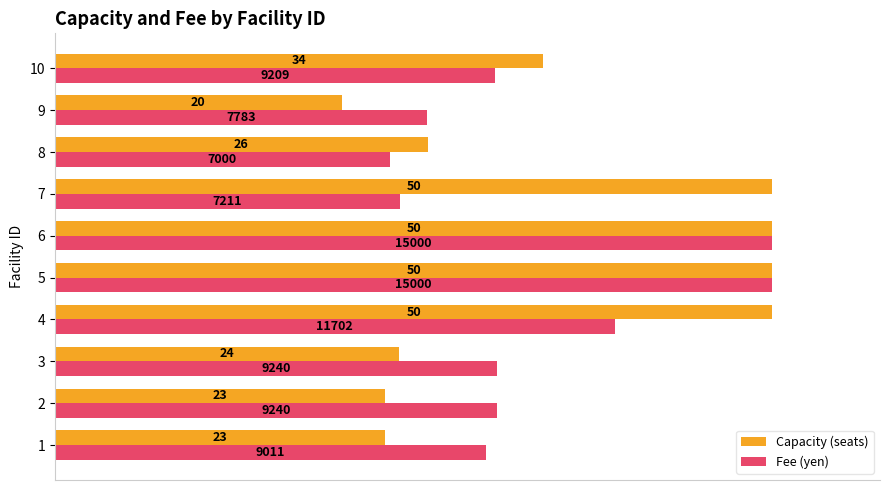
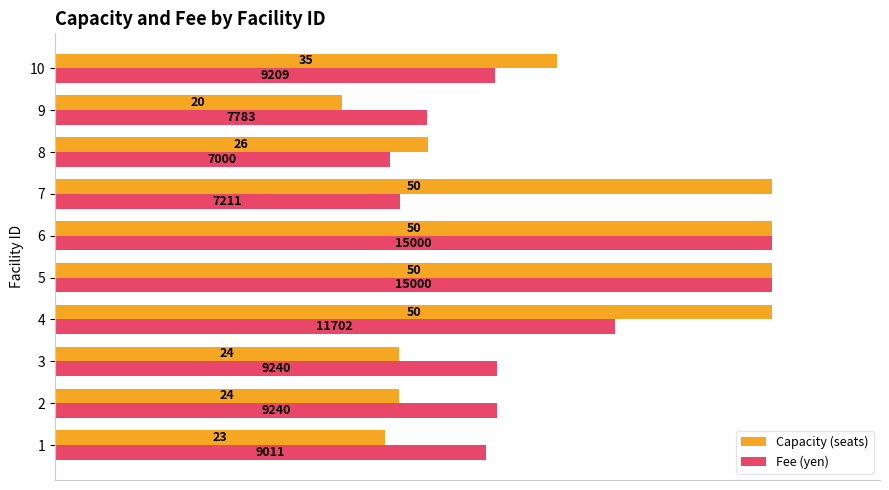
  {
    "Capacity (seats)": {
-     "10": 34,
-     "2": 23
+     "10": 35,
+     "2": 24
    }
  }
